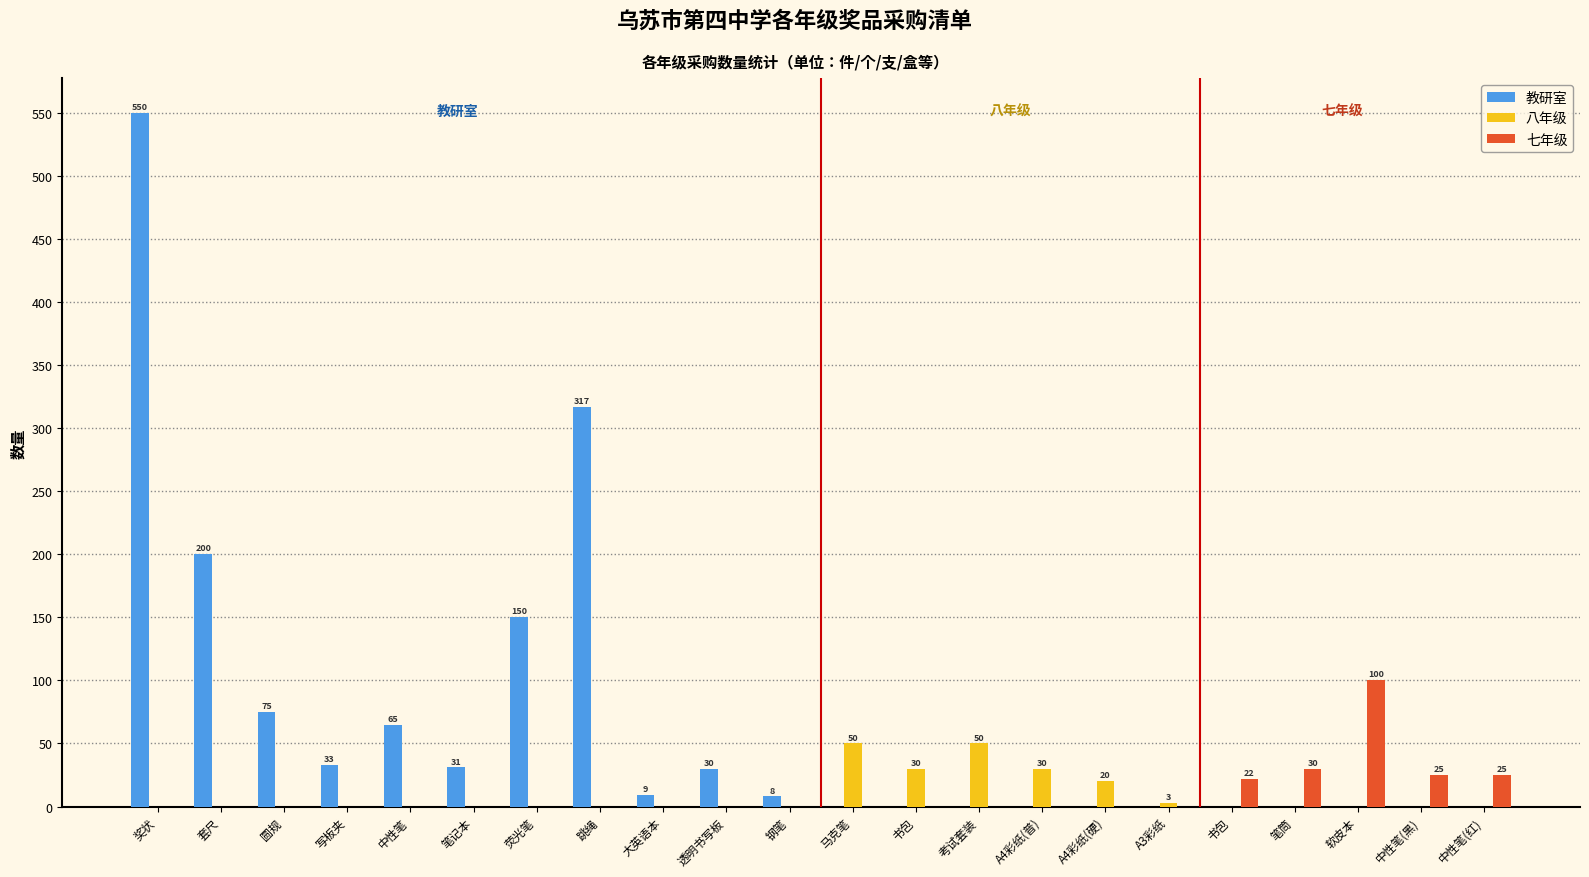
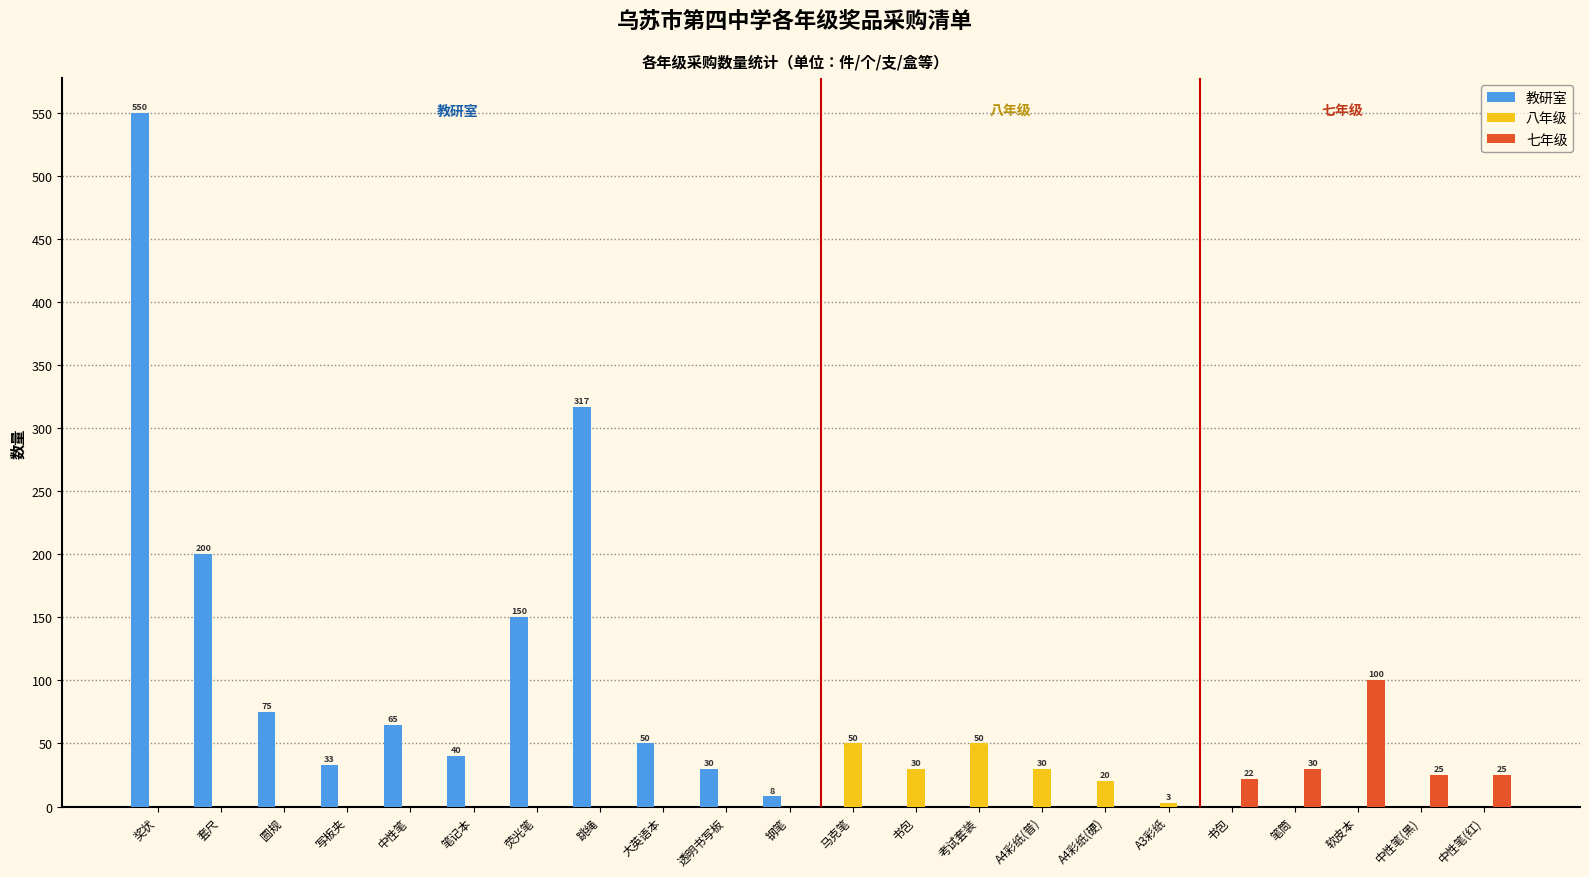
  {
    "教研室": {
      "奖状": 550,
      "套尺": 200,
      "圆规": 75,
      "写板夹": 33,
      "中性笔": 65,
-     "笔记本": 31,
+     "笔记本": 40,
      "荧光笔": 150,
      "跳绳": 317,
-     "大英语本": 9,
+     "大英语本": 50,
      "透明书写板": 30,
      "钢笔": 8
    },
    "八年级": {
      "马克笔": 50,
      "考试套装": 50,
      "A4彩纸(普)": 30,
      "A4彩纸(硬)": 20,
      "A3彩纸": 3
    },
    "七年级": {
      "笔筒": 30,
      "软皮本": 100,
      "中性笔(黑)": 25,
      "中性笔(红)": 25
    }
  }
